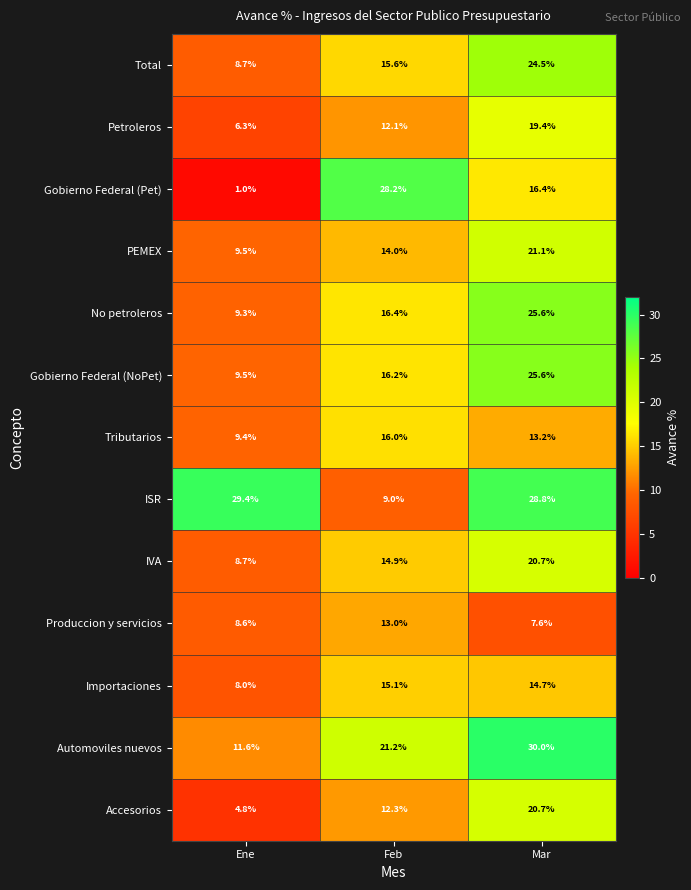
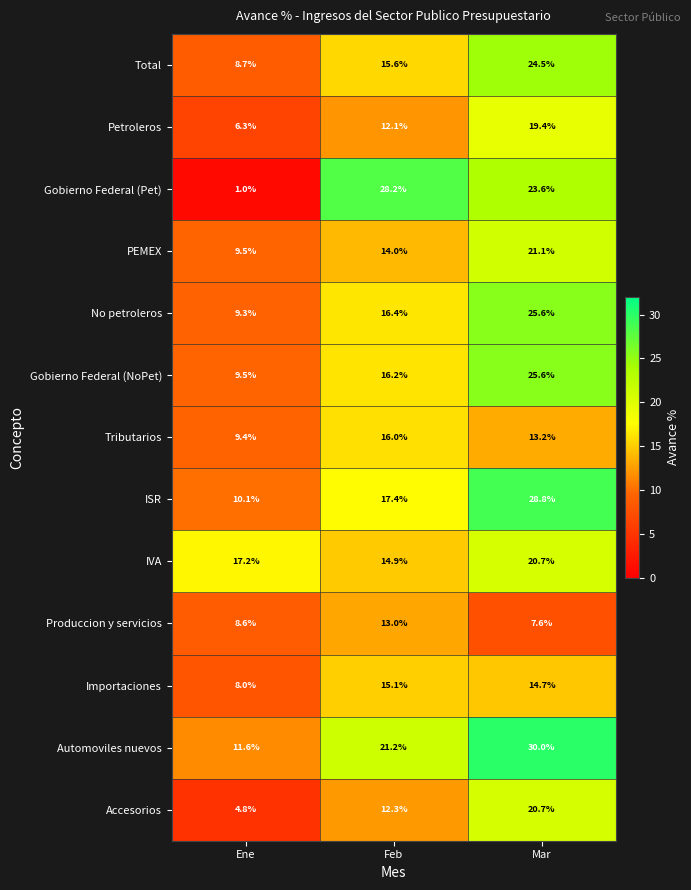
  {
    "Total": {
      "Ene": "8.7%",
      "Feb": "15.6%",
      "Mar": "24.5%"
    },
    "Petroleros": {
      "Ene": "6.3%",
      "Feb": "12.1%",
      "Mar": "19.4%"
    },
    "Gobierno Federal (Pet)": {
      "Ene": "1.0%",
      "Feb": "28.2%",
-     "Mar": "16.4%"
+     "Mar": "23.6%"
    },
    "PEMEX": {
      "Ene": "9.5%",
      "Feb": "14.0%",
      "Mar": "21.1%"
    },
    "No petroleros": {
      "Ene": "9.3%",
      "Feb": "16.4%",
      "Mar": "25.6%"
    },
    "Gobierno Federal (NoPet)": {
      "Ene": "9.5%",
      "Feb": "16.2%",
      "Mar": "25.6%"
    },
    "Tributarios": {
      "Ene": "9.4%",
      "Feb": "16.0%",
      "Mar": "13.2%"
    },
    "ISR": {
-     "Ene": "29.4%",
-     "Feb": "9.0%",
+     "Ene": "10.1%",
+     "Feb": "17.4%",
      "Mar": "28.8%"
    },
    "IVA": {
-     "Ene": "8.7%",
+     "Ene": "17.2%",
      "Feb": "14.9%",
      "Mar": "20.7%"
    },
    "Produccion y servicios": {
      "Ene": "8.6%",
      "Feb": "13.0%",
      "Mar": "7.6%"
    },
    "Importaciones": {
      "Ene": "8.0%",
      "Feb": "15.1%",
      "Mar": "14.7%"
    },
    "Automoviles nuevos": {
      "Ene": "11.6%",
      "Feb": "21.2%",
      "Mar": "30.0%"
    },
    "Accesorios": {
      "Ene": "4.8%",
      "Feb": "12.3%",
      "Mar": "20.7%"
    }
  }
